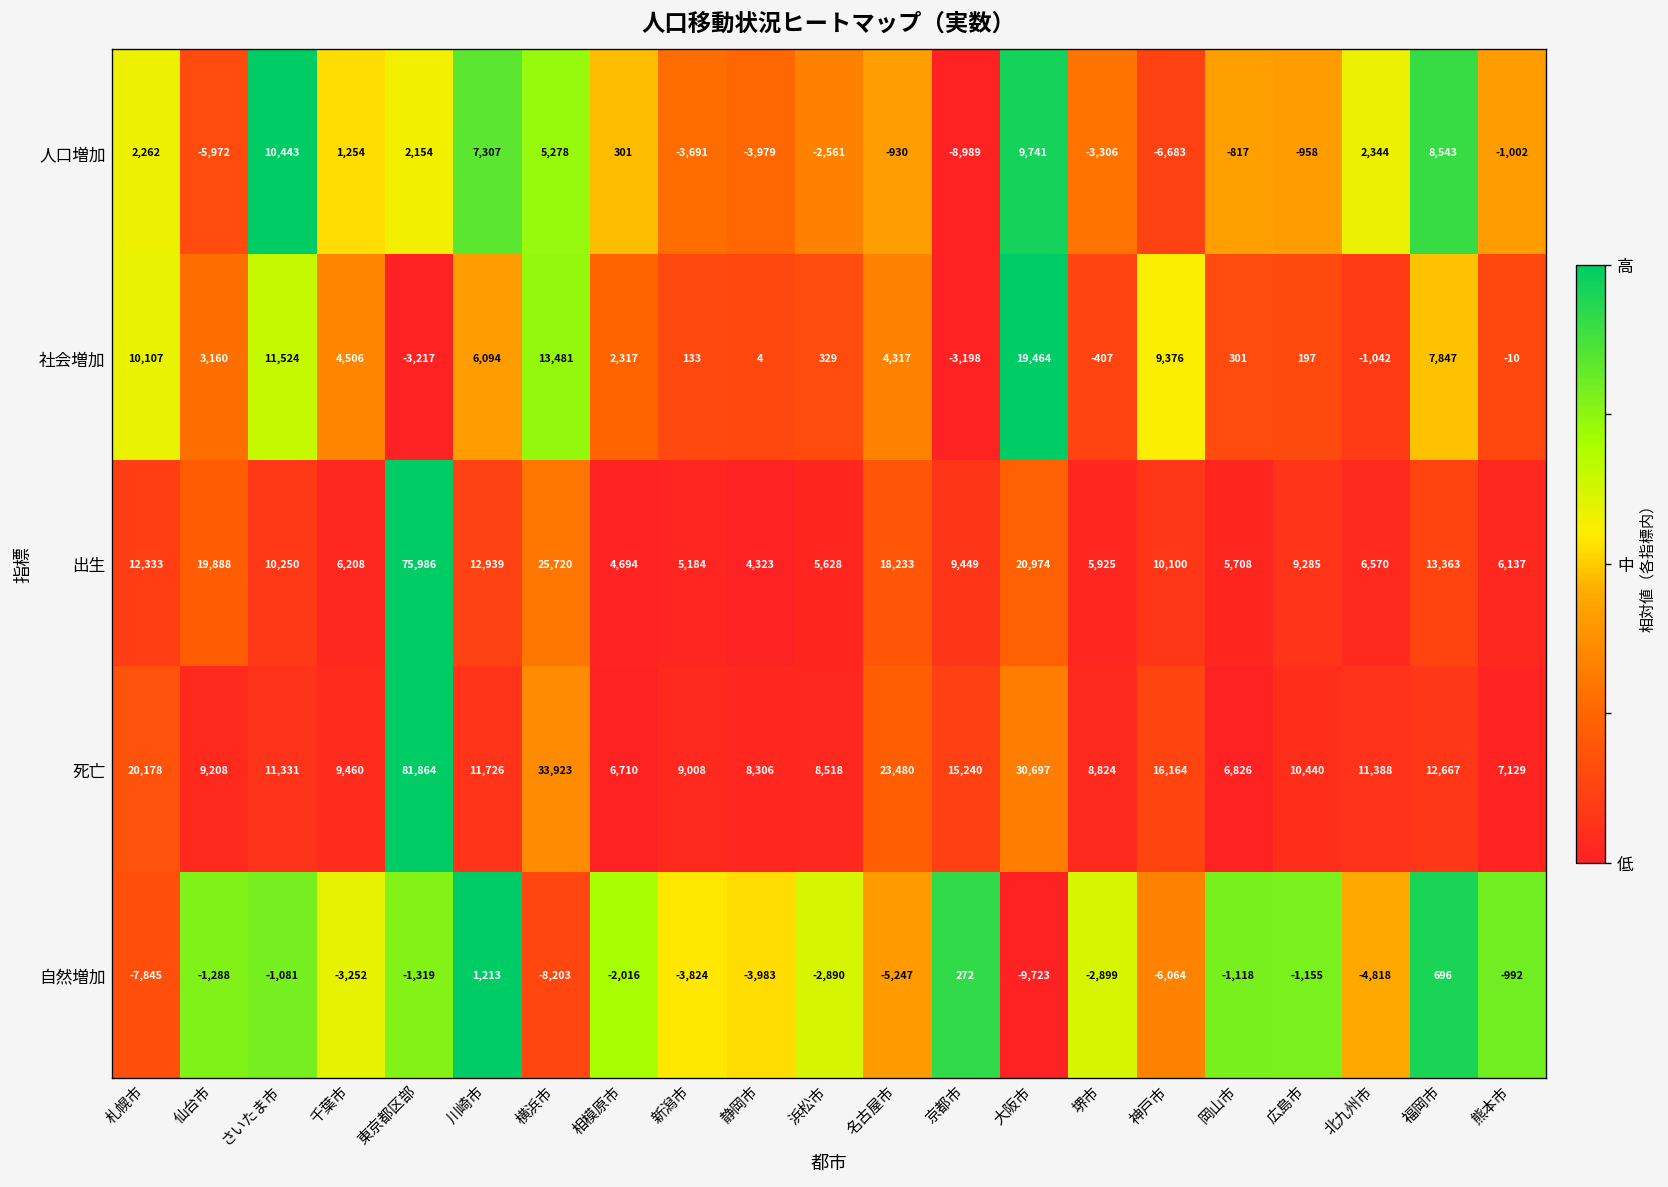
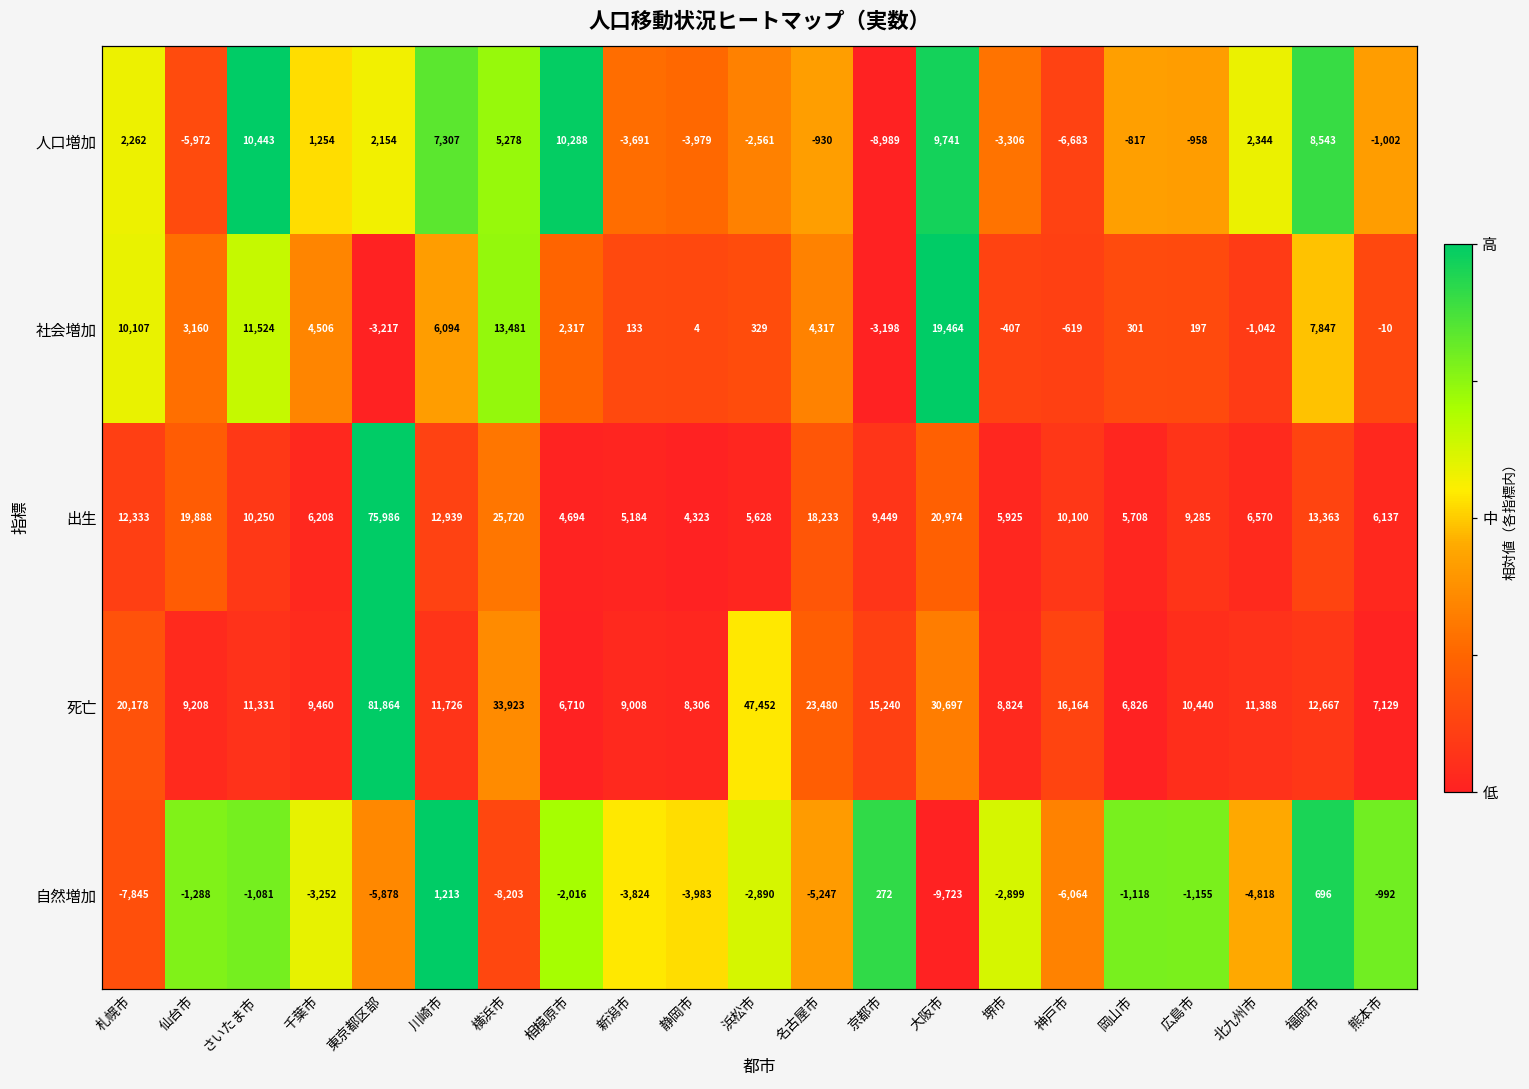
  {
    "人口増加": {
      "札幌市": "2,262",
      "仙台市": "-5,972",
      "さいたま市": "10,443",
      "千葉市": "1,254",
      "東京都区部": "2,154",
      "川崎市": "7,307",
      "横浜市": "5,278",
-     "相模原市": "301",
+     "相模原市": "10,288",
      "新潟市": "-3,691",
      "静岡市": "-3,979",
      "浜松市": "-2,561",
      "名古屋市": "-930",
      "京都市": "-8,989",
      "大阪市": "9,741",
      "堺市": "-3,306",
      "神戸市": "-6,683",
      "岡山市": "-817",
      "広島市": "-958",
      "北九州市": "2,344",
      "福岡市": "8,543",
      "熊本市": "-1,002"
    },
    "社会増加": {
      "札幌市": "10,107",
      "仙台市": "3,160",
      "さいたま市": "11,524",
      "千葉市": "4,506",
      "東京都区部": "-3,217",
      "川崎市": "6,094",
      "横浜市": "13,481",
      "相模原市": "2,317",
      "新潟市": "133",
      "静岡市": "4",
      "浜松市": "329",
      "名古屋市": "4,317",
      "京都市": "-3,198",
      "大阪市": "19,464",
      "堺市": "-407",
-     "神戸市": "9,376",
+     "神戸市": "-619",
      "岡山市": "301",
      "広島市": "197",
      "北九州市": "-1,042",
      "福岡市": "7,847",
      "熊本市": "-10"
    },
    "出生": {
      "札幌市": "12,333",
      "仙台市": "19,888",
      "さいたま市": "10,250",
      "千葉市": "6,208",
      "東京都区部": "75,986",
      "川崎市": "12,939",
      "横浜市": "25,720",
      "相模原市": "4,694",
      "新潟市": "5,184",
      "静岡市": "4,323",
      "浜松市": "5,628",
      "名古屋市": "18,233",
      "京都市": "9,449",
      "大阪市": "20,974",
      "堺市": "5,925",
      "神戸市": "10,100",
      "岡山市": "5,708",
      "広島市": "9,285",
      "北九州市": "6,570",
      "福岡市": "13,363",
      "熊本市": "6,137"
    },
    "死亡": {
      "札幌市": "20,178",
      "仙台市": "9,208",
      "さいたま市": "11,331",
      "千葉市": "9,460",
      "東京都区部": "81,864",
      "川崎市": "11,726",
      "横浜市": "33,923",
      "相模原市": "6,710",
      "新潟市": "9,008",
      "静岡市": "8,306",
-     "浜松市": "8,518",
+     "浜松市": "47,452",
      "名古屋市": "23,480",
      "京都市": "15,240",
      "大阪市": "30,697",
      "堺市": "8,824",
      "神戸市": "16,164",
      "岡山市": "6,826",
      "広島市": "10,440",
      "北九州市": "11,388",
      "福岡市": "12,667",
      "熊本市": "7,129"
    },
    "自然増加": {
      "札幌市": "-7,845",
      "仙台市": "-1,288",
      "さいたま市": "-1,081",
      "千葉市": "-3,252",
-     "東京都区部": "-1,319",
+     "東京都区部": "-5,878",
      "川崎市": "1,213",
      "横浜市": "-8,203",
      "相模原市": "-2,016",
      "新潟市": "-3,824",
      "静岡市": "-3,983",
      "浜松市": "-2,890",
      "名古屋市": "-5,247",
      "京都市": "272",
      "大阪市": "-9,723",
      "堺市": "-2,899",
      "神戸市": "-6,064",
      "岡山市": "-1,118",
      "広島市": "-1,155",
      "北九州市": "-4,818",
      "福岡市": "696",
      "熊本市": "-992"
    }
  }
